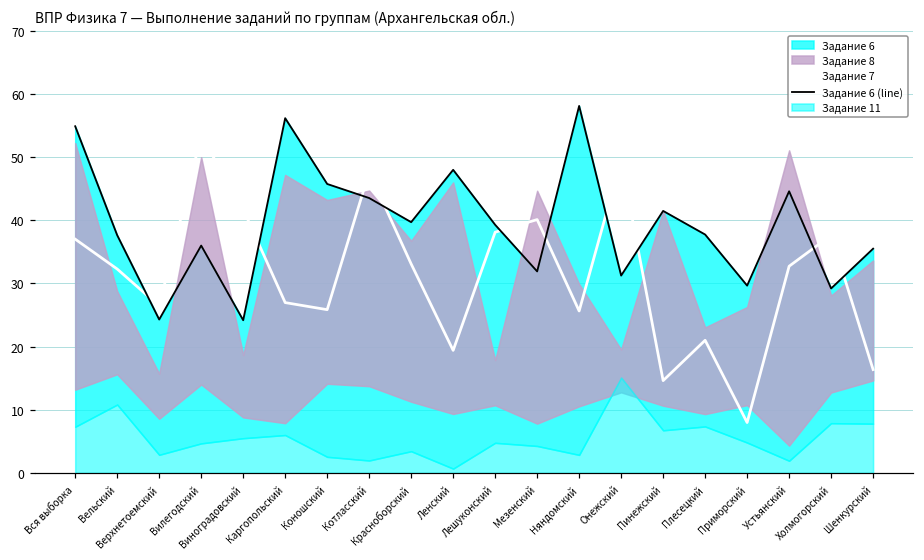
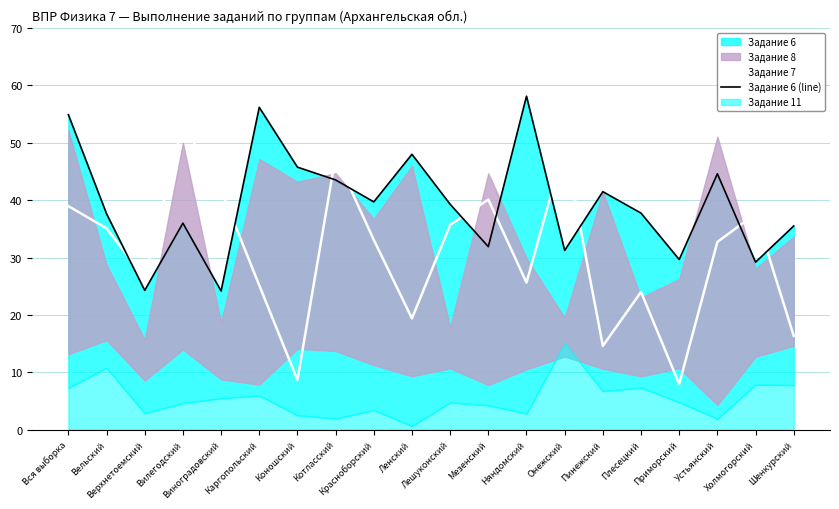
  {
    "Задание 7": {
-     "Вся выборка": 37,
-     "Вельский": 32,
+     "Вся выборка": 39,
+     "Вельский": 35,
      "Верхнетоемский": 26,
      "Вилегодский": 53,
      "Виноградовский": 42,
-     "Каргопольский": 27,
-     "Коношский": 26,
+     "Каргопольский": 25,
+     "Коношский": 9,
      "Котласский": 48,
      "Красноборский": 33,
      "Ленский": 19,
-     "Лешуконский": 38,
+     "Лешуконский": 36,
      "Мезенский": 40,
      "Няндомский": 26,
      "Онежский": 50,
      "Пинежский": 15,
-     "Плесецкий": 21,
+     "Плесецкий": 24,
      "Приморский": 8,
      "Устьянский": 33,
      "Холмогорский": 38,
      "Шенкурский": 16
    }
  }
